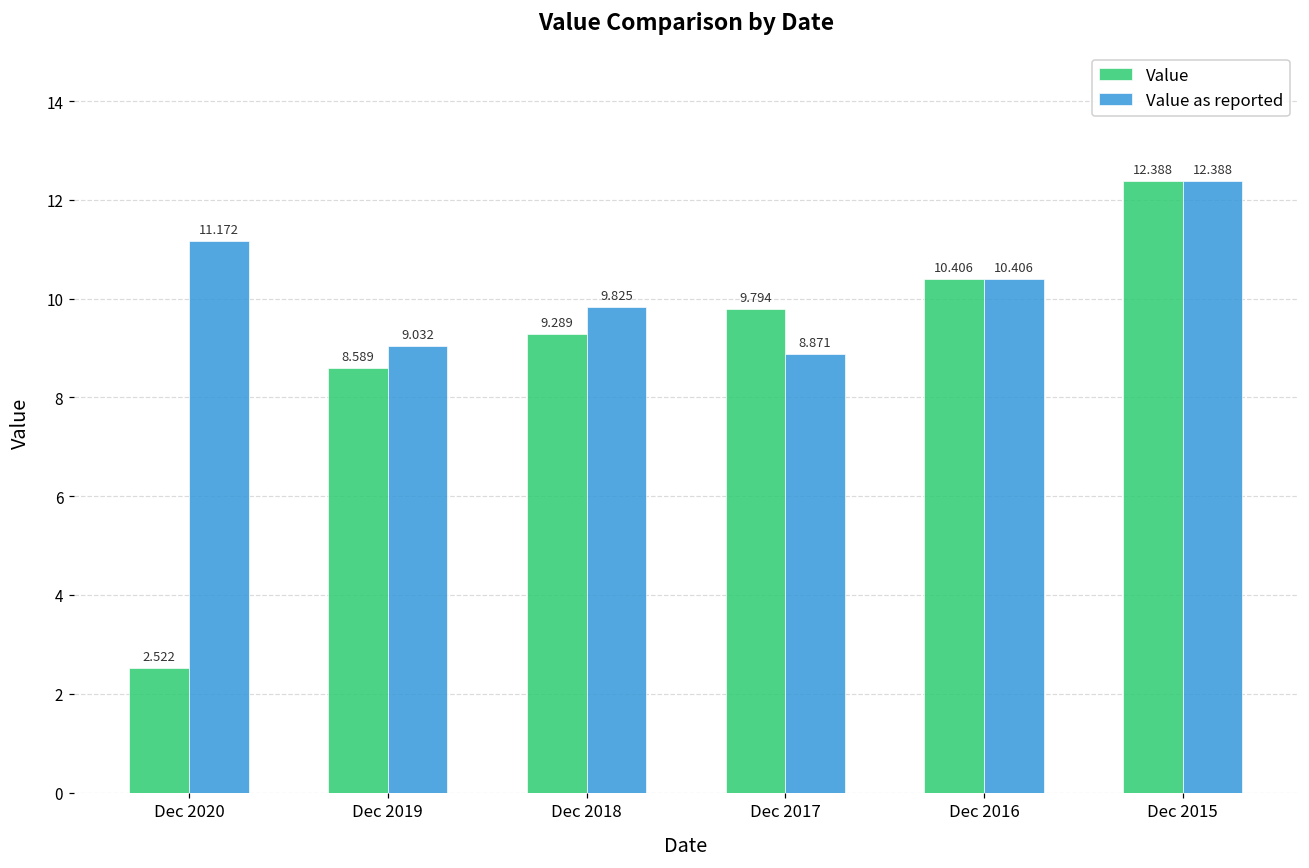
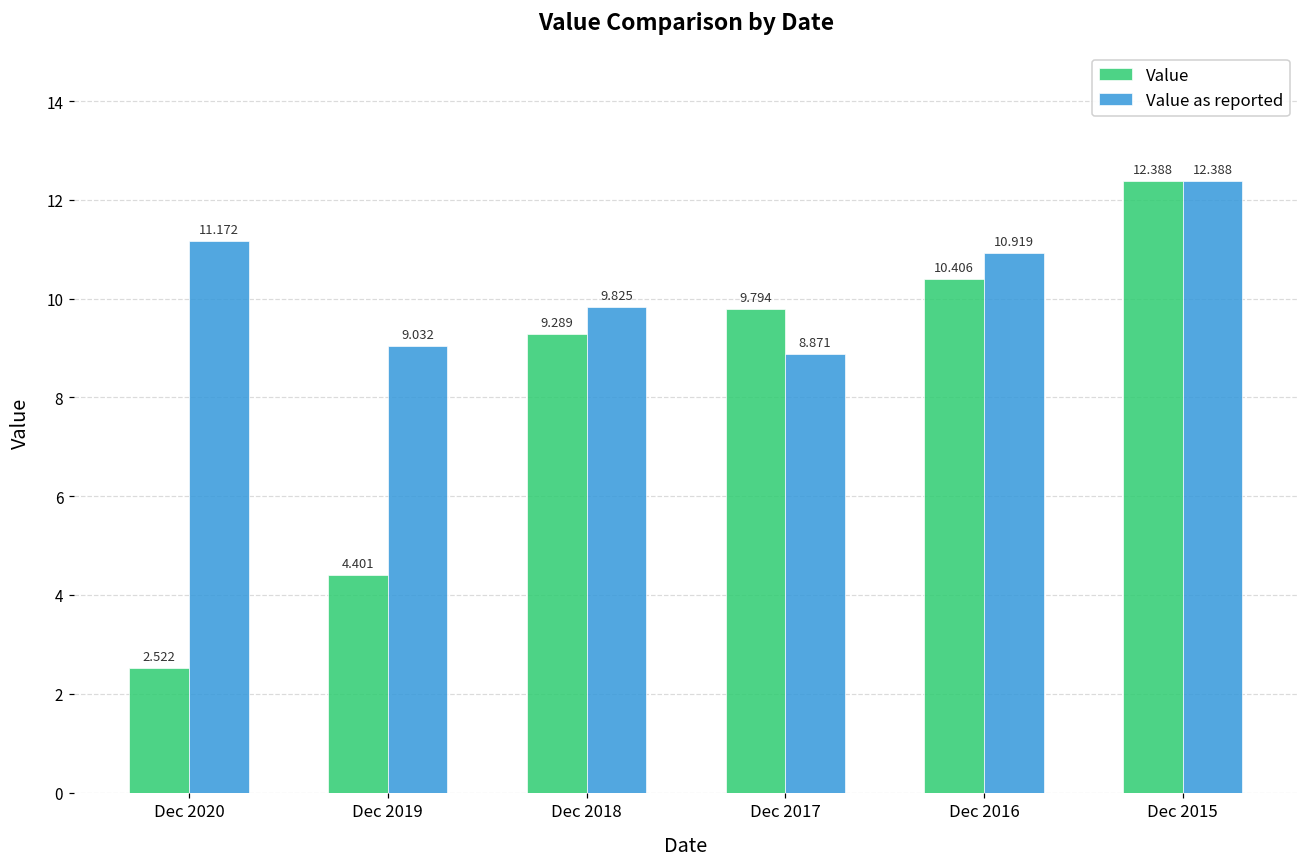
  {
    "Value": {
      "Dec 2020": 2.522,
-     "Dec 2019": 8.589,
+     "Dec 2019": 4.401,
      "Dec 2018": 9.289,
      "Dec 2017": 9.794,
      "Dec 2016": 10.406,
      "Dec 2015": 12.388
    },
    "Value as reported": {
      "Dec 2020": 11.172,
      "Dec 2019": 9.032,
      "Dec 2018": 9.825,
      "Dec 2017": 8.871,
-     "Dec 2016": 10.406,
+     "Dec 2016": 10.919,
      "Dec 2015": 12.388
    }
  }
